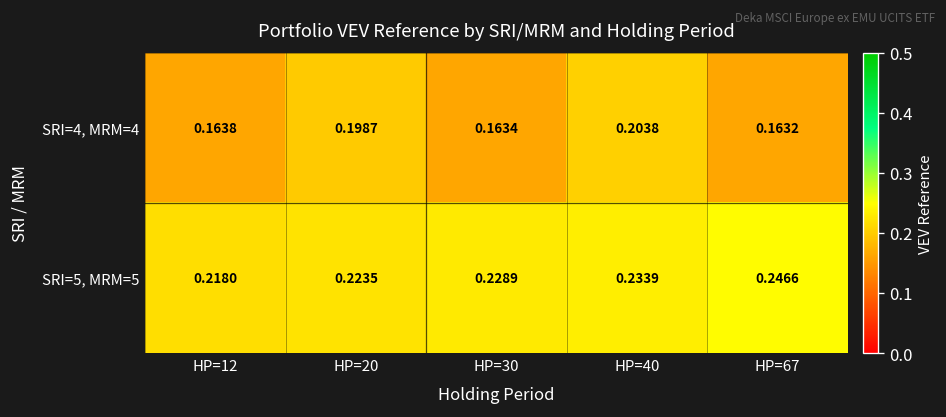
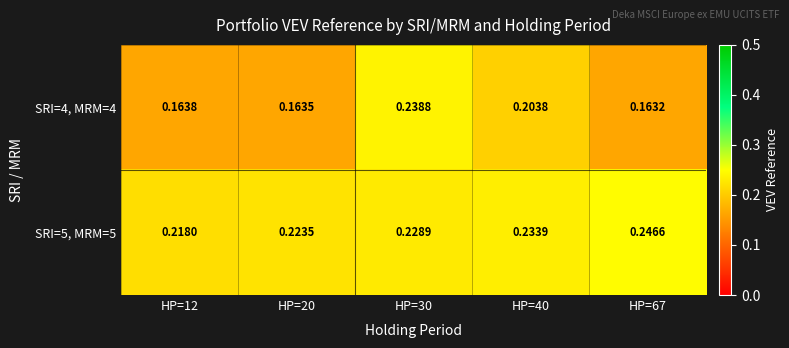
  {
    "SRI=4, MRM=4": {
      "HP=12": 0.1638,
-     "HP=20": 0.1987,
-     "HP=30": 0.1634,
+     "HP=20": 0.1635,
+     "HP=30": 0.2388,
      "HP=40": 0.2038,
      "HP=67": 0.1632
    },
    "SRI=5, MRM=5": {
      "HP=12": 0.2180,
      "HP=20": 0.2235,
      "HP=30": 0.2289,
      "HP=40": 0.2339,
      "HP=67": 0.2466
    }
  }
